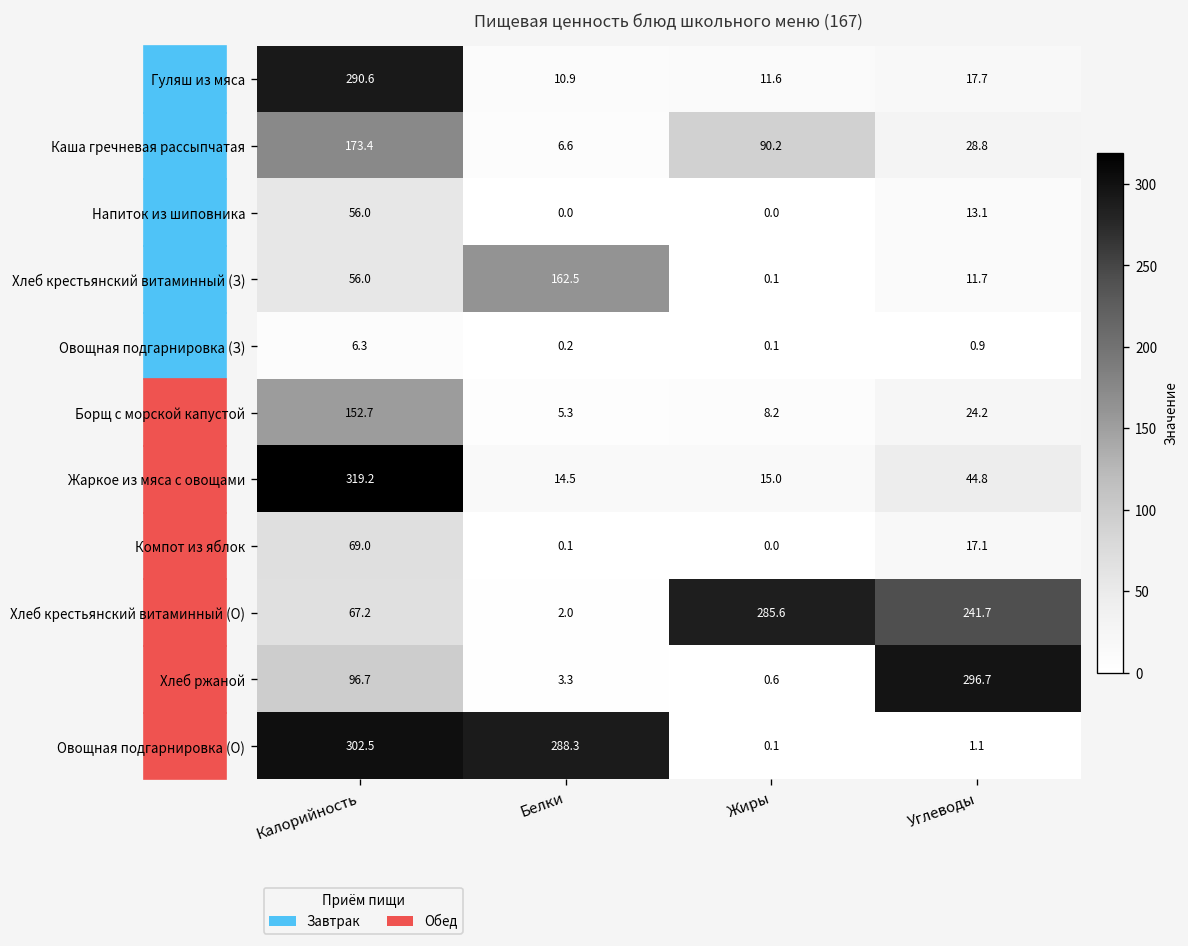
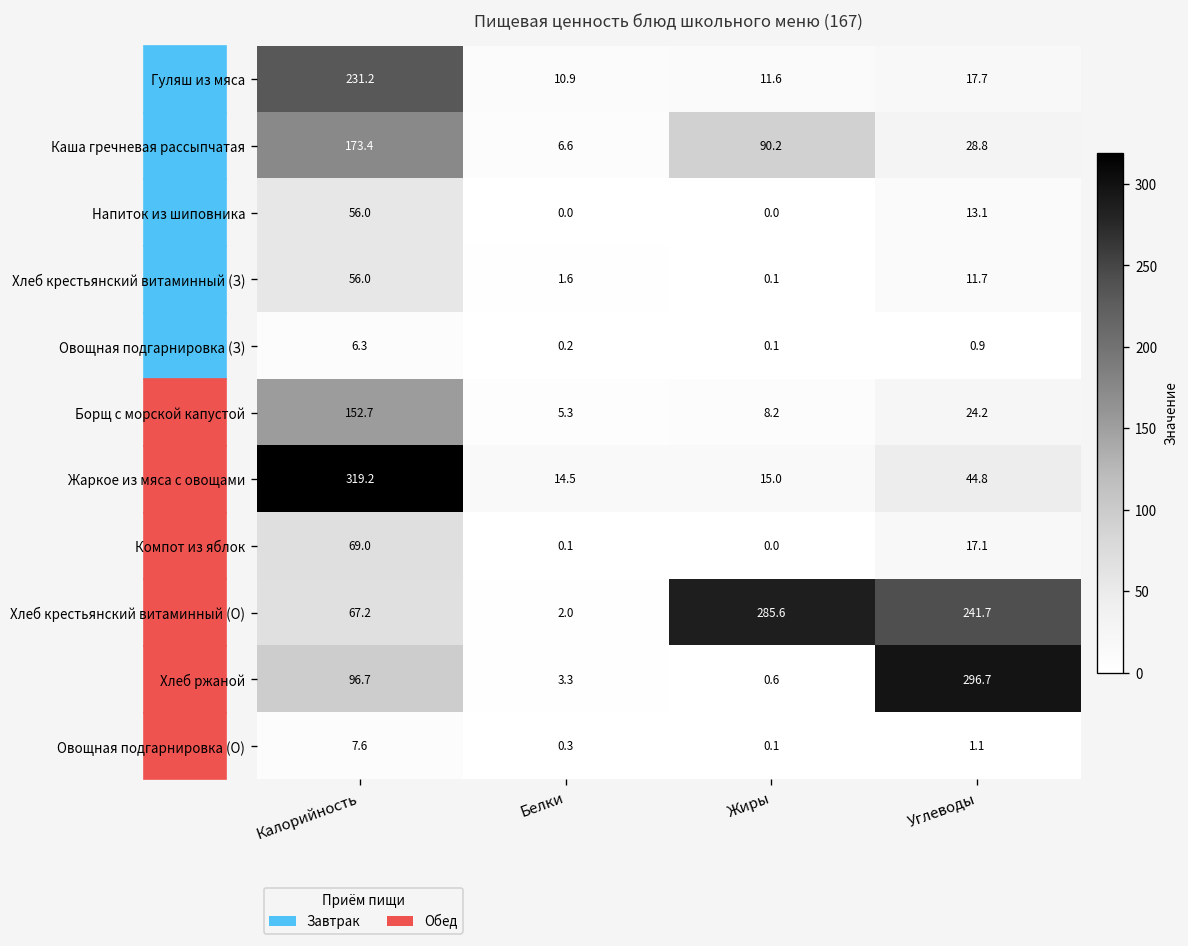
  {
    "Гуляш из мяса": {
-     "Калорийность": 290.6,
+     "Калорийность": 231.2,
      "Белки": 10.9,
      "Жиры": 11.6,
      "Углеводы": 17.7
    },
    "Каша гречневая рассыпчатая": {
      "Калорийность": 173.4,
      "Белки": 6.6,
      "Жиры": 90.2,
      "Углеводы": 28.8
    },
    "Напиток из шиповника": {
      "Калорийность": 56.0,
      "Белки": 0.0,
      "Жиры": 0.0,
      "Углеводы": 13.1
    },
    "Хлеб крестьянский витаминный (З)": {
      "Калорийность": 56.0,
-     "Белки": 162.5,
+     "Белки": 1.6,
      "Жиры": 0.1,
      "Углеводы": 11.7
    },
    "Овощная подгарнировка (З)": {
      "Калорийность": 6.3,
      "Белки": 0.2,
      "Жиры": 0.1,
      "Углеводы": 0.9
    },
    "Борщ с морской капустой": {
      "Калорийность": 152.7,
      "Белки": 5.3,
      "Жиры": 8.2,
      "Углеводы": 24.2
    },
    "Жаркое из мяса с овощами": {
      "Калорийность": 319.2,
      "Белки": 14.5,
      "Жиры": 15.0,
      "Углеводы": 44.8
    },
    "Компот из яблок": {
      "Калорийность": 69.0,
      "Белки": 0.1,
      "Жиры": 0.0,
      "Углеводы": 17.1
    },
    "Хлеб крестьянский витаминный (О)": {
      "Калорийность": 67.2,
      "Белки": 2.0,
      "Жиры": 285.6,
      "Углеводы": 241.7
    },
    "Хлеб ржаной": {
      "Калорийность": 96.7,
      "Белки": 3.3,
      "Жиры": 0.6,
      "Углеводы": 296.7
    },
    "Овощная подгарнировка (О)": {
-     "Калорийность": 302.5,
-     "Белки": 288.3,
+     "Калорийность": 7.6,
+     "Белки": 0.3,
      "Жиры": 0.1,
      "Углеводы": 1.1
    }
  }
